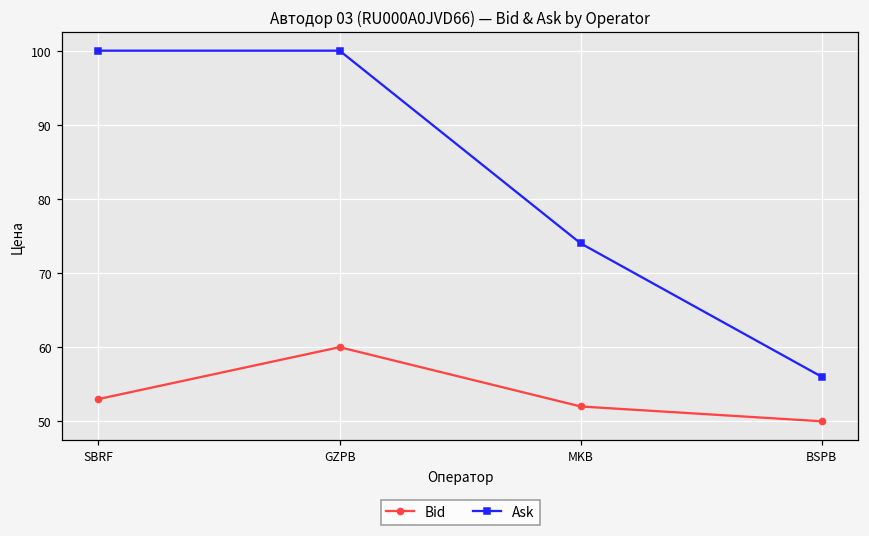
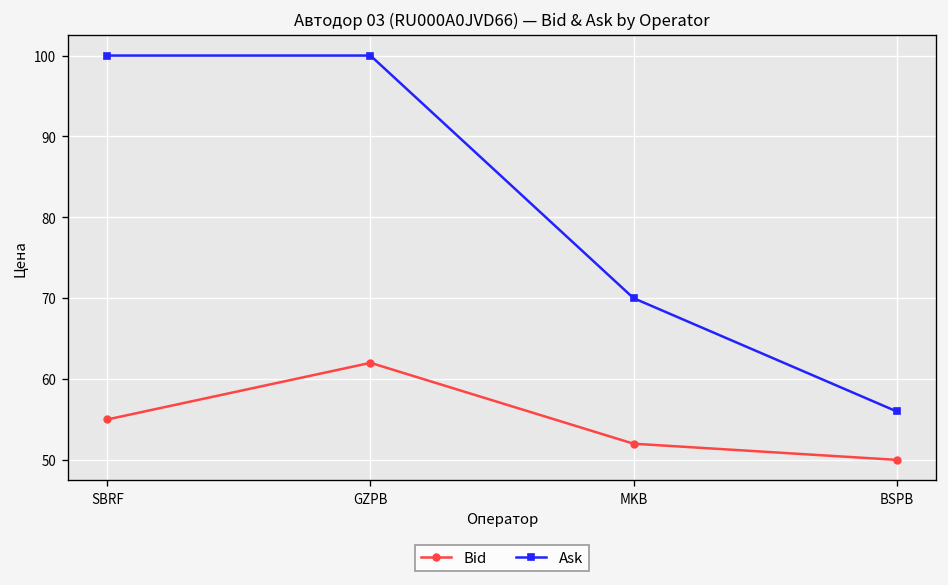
  {
    "Bid": {
-     "SBRF": 53,
-     "GZPB": 60,
+     "SBRF": 55,
+     "GZPB": 62,
      "MKB": 52,
      "BSPB": 50
    },
    "Ask": {
      "SBRF": 100,
      "GZPB": 100,
-     "MKB": 74,
+     "MKB": 70,
      "BSPB": 56
    }
  }
